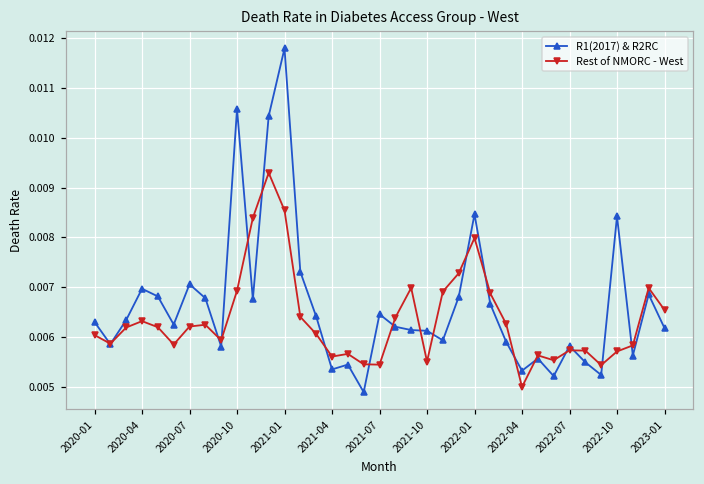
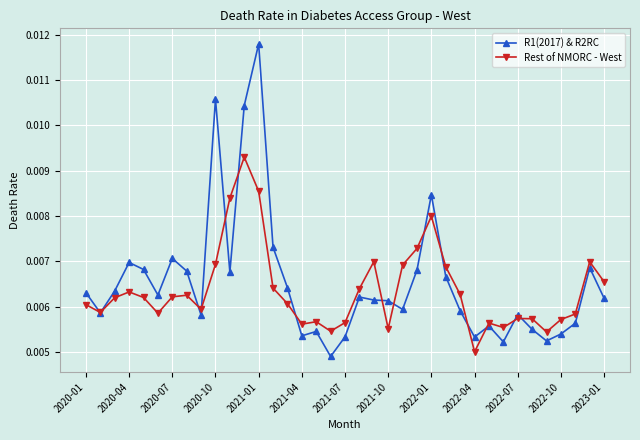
  {
    "R1(2017) & R2RC": {
      "2020-01": 0.0063,
      "2020-04": 0.0070,
      "2020-07": 0.0071,
      "2020-10": 0.0106,
      "2021-01": 0.0118,
      "2021-04": 0.0054,
-     "2021-07": 0.0065,
+     "2021-07": 0.0053,
      "2021-10": 0.0061,
      "2022-01": 0.0085,
      "2022-04": 0.0053,
      "2022-07": 0.0058,
-     "2022-10": 0.0084,
+     "2022-10": 0.0054,
      "2023-01": 0.0062
    },
    "Rest of NMORC - West": {
      "2020-01": 0.0060,
      "2020-04": 0.0063,
      "2020-07": 0.0062,
      "2020-10": 0.0069,
      "2021-01": 0.0085,
      "2021-04": 0.0056,
-     "2021-07": 0.0054,
+     "2021-07": 0.0056,
      "2021-10": 0.0055,
      "2022-01": 0.0080,
      "2022-04": 0.0050,
      "2022-07": 0.0057,
      "2022-10": 0.0057,
      "2023-01": 0.0065
    }
  }
